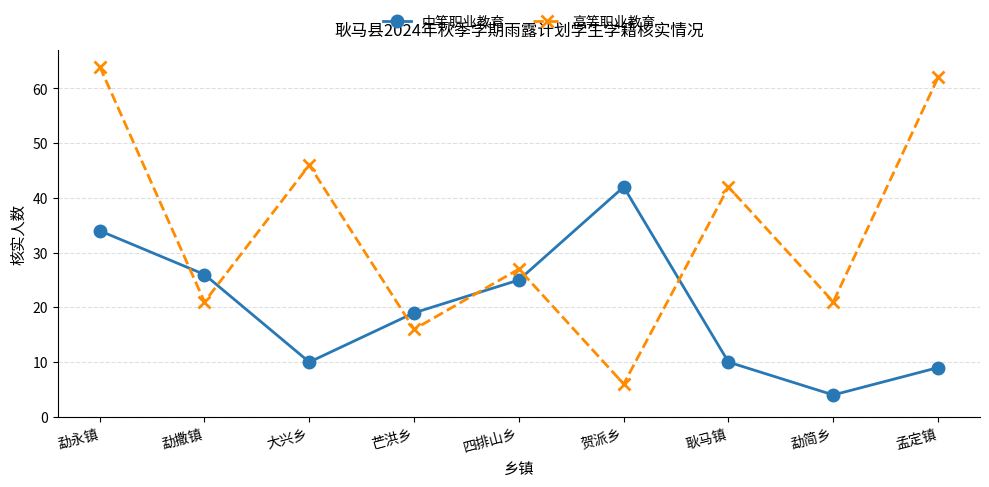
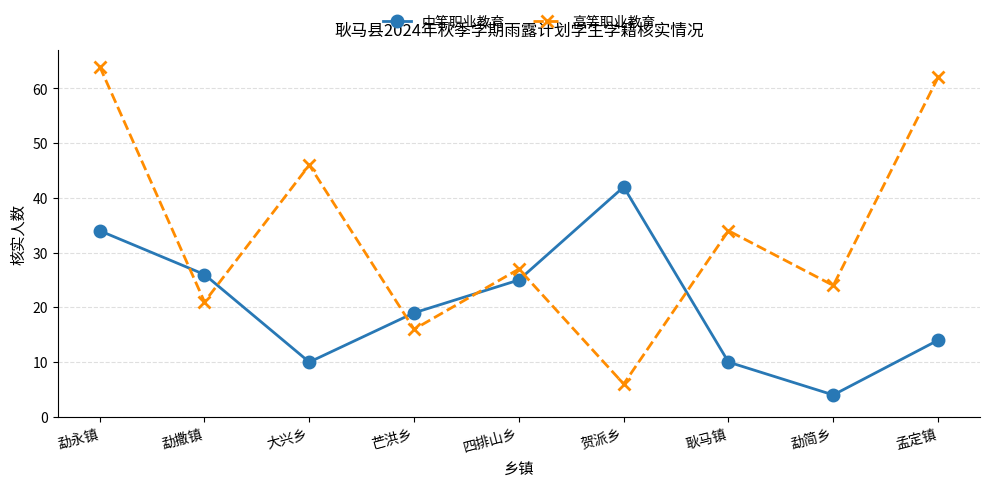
  {
    "中等职业教育": {
      "勐永镇": 34,
      "勐撒镇": 26,
      "大兴乡": 10,
      "芒洪乡": 19,
      "四排山乡": 25,
      "贺派乡": 42,
      "耿马镇": 10,
      "勐简乡": 4,
-     "孟定镇": 9
+     "孟定镇": 14
    },
    "高等职业教育": {
      "勐永镇": 64,
      "勐撒镇": 21,
      "大兴乡": 46,
      "芒洪乡": 16,
      "四排山乡": 27,
      "贺派乡": 6,
-     "耿马镇": 42,
-     "勐简乡": 21,
+     "耿马镇": 34,
+     "勐简乡": 24,
      "孟定镇": 62
    }
  }
